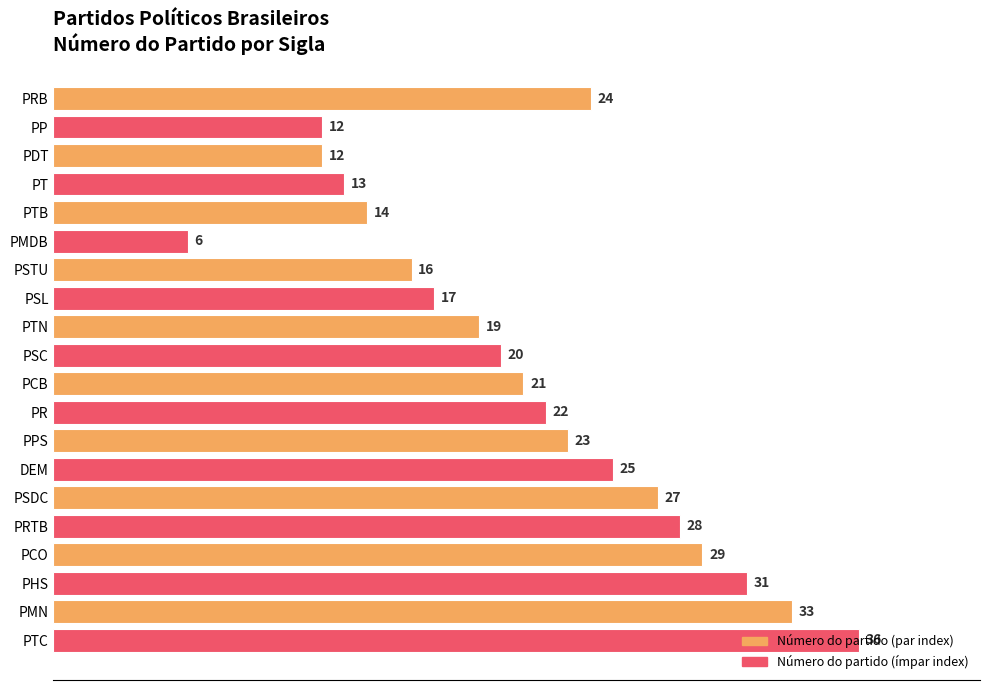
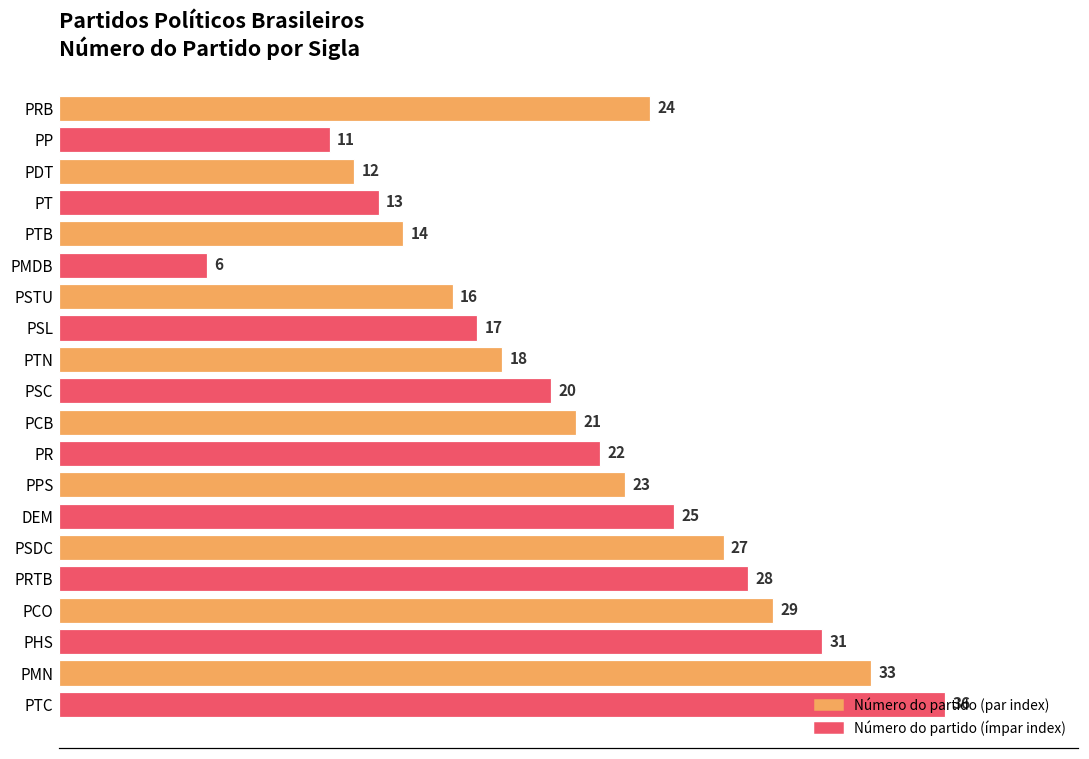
  {
    "PRB": 24,
-   "PP": 12,
+   "PP": 11,
    "PDT": 12,
    "PT": 13,
    "PTB": 14,
    "PMDB": 6,
    "PSTU": 16,
    "PSL": 17,
-   "PTN": 19,
+   "PTN": 18,
    "PSC": 20,
    "PCB": 21,
    "PR": 22,
    "PPS": 23,
    "DEM": 25,
    "PSDC": 27,
    "PRTB": 28,
    "PCO": 29,
    "PHS": 31,
    "PMN": 33,
    "PTC": 36
  }
